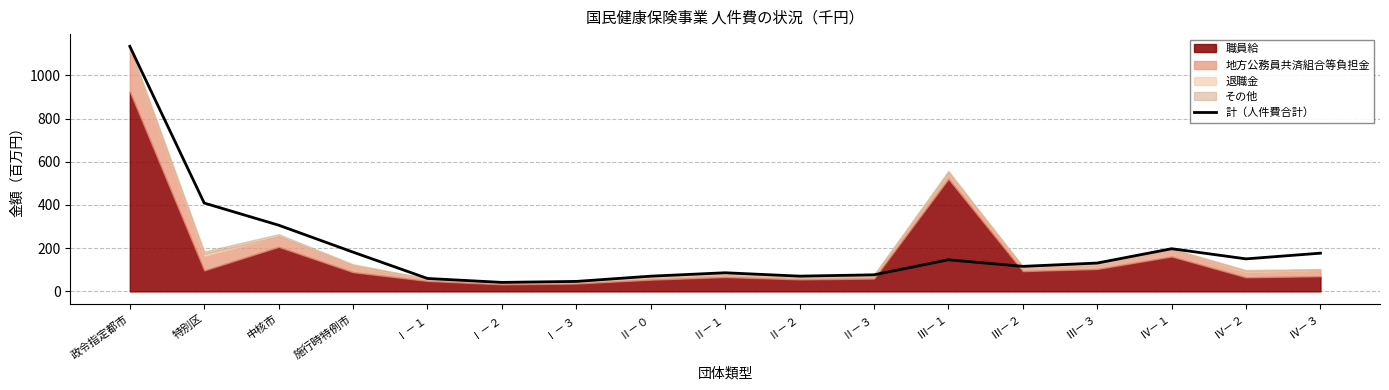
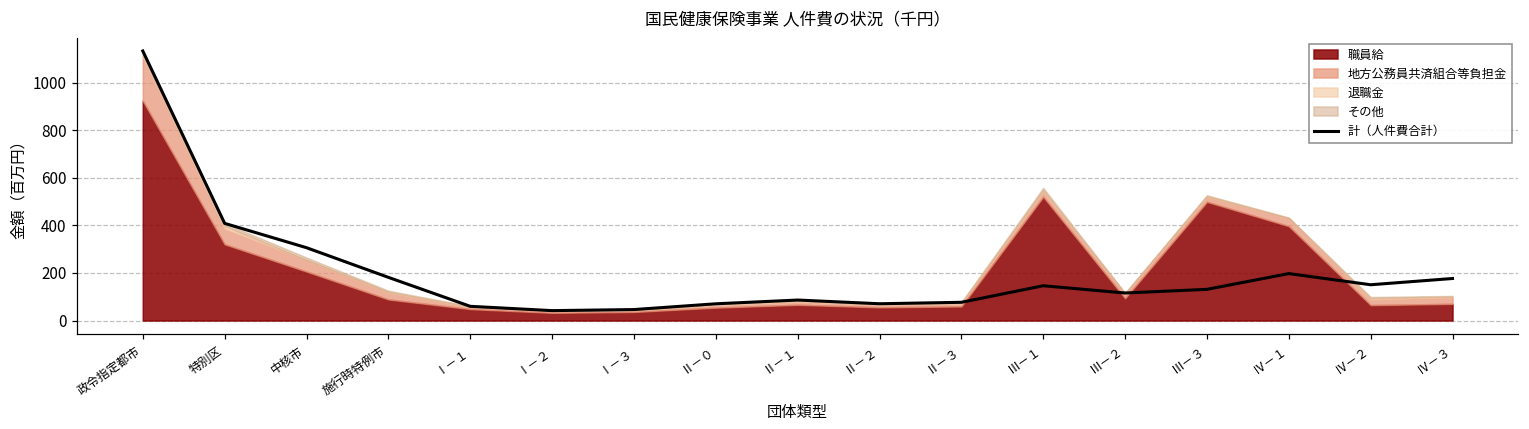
  {
    "職員給": {
      "政令指定都市": 920,
-     "特別区": 100,
+     "特別区": 320,
      "中核市": 210,
      "施行時特例市": 90,
      "Ⅱ－１": 70,
      "Ⅲ－１": 520,
      "Ⅲ－２": 90,
-     "Ⅲ－３": 100,
-     "Ⅳ－１": 160,
+     "Ⅲ－３": 500,
+     "Ⅳ－１": 400,
      "Ⅳ－２": 70,
      "Ⅳ－３": 70
    },
    "計（人件費合計）": {
      "中核市": 310,
      "施行時特例市": 180,
      "Ⅲ－１": 150,
      "Ⅳ－２": 150,
      "Ⅳ－３": 180
    }
  }
